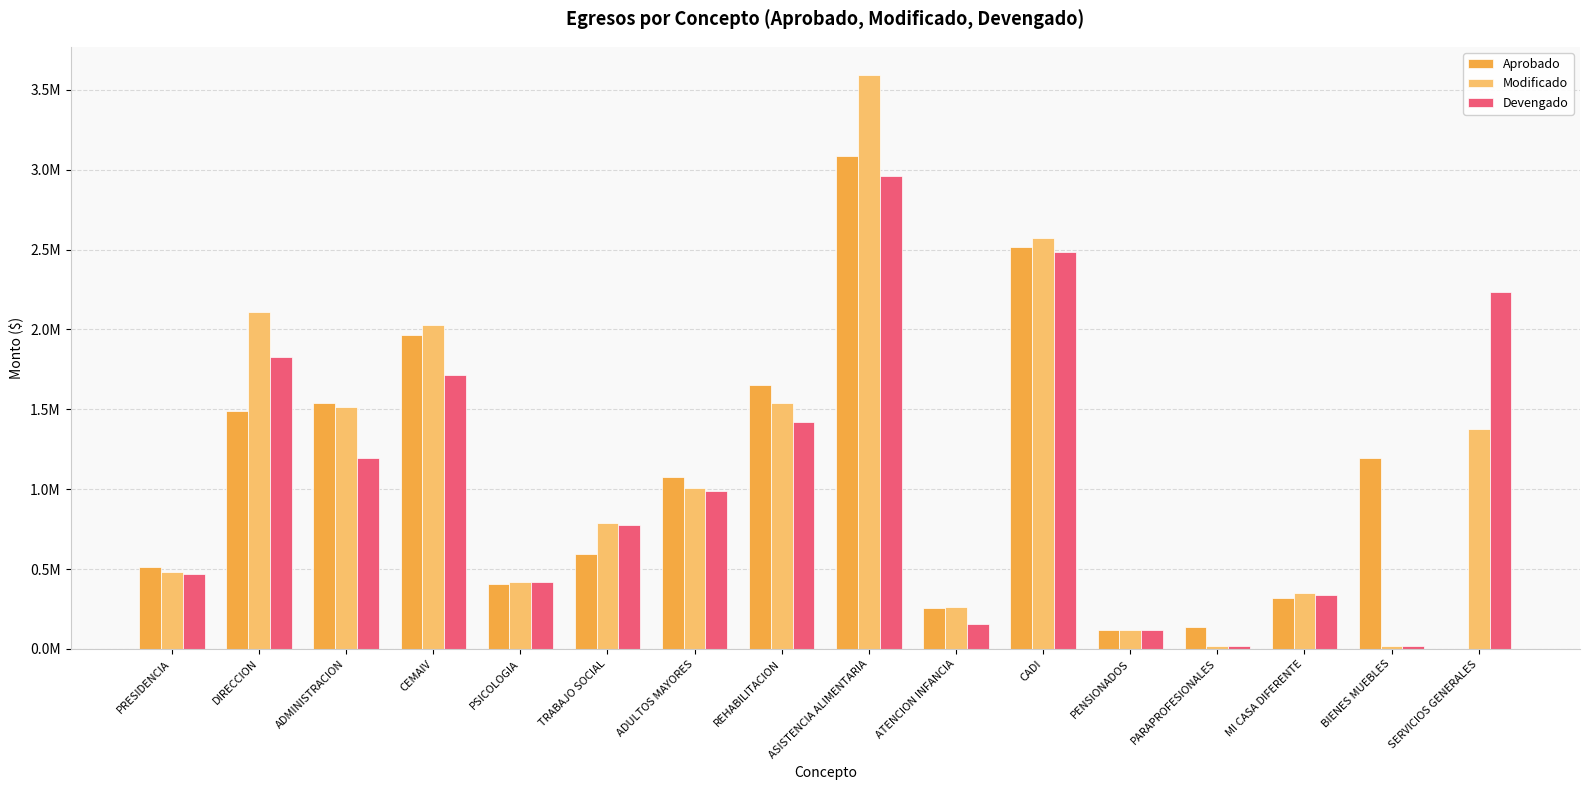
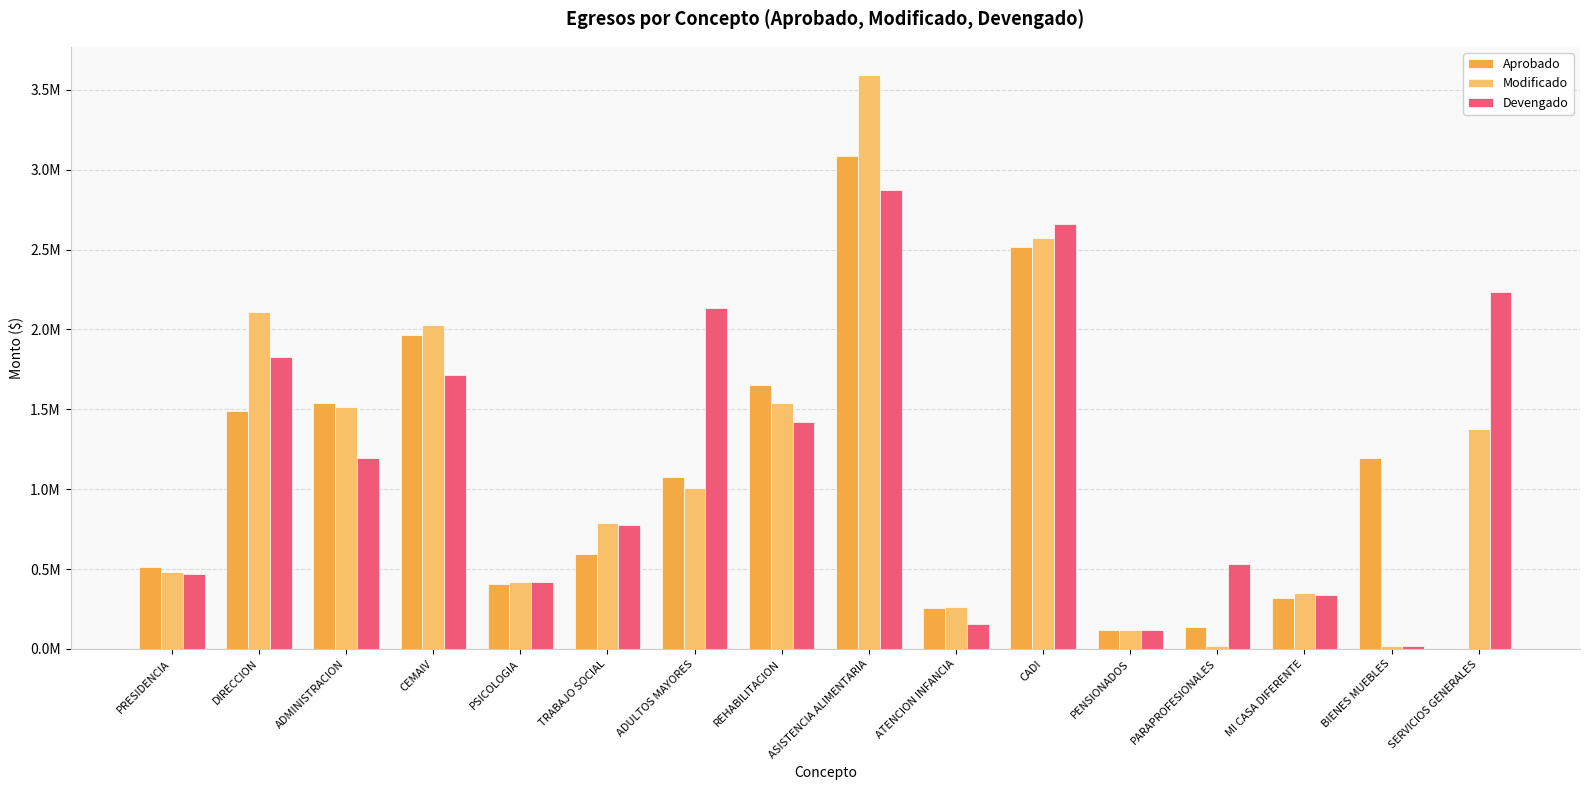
  {
    "Devengado": {
      "PRESIDENCIA": 470000,
      "DIRECCION": 1830000,
      "ADMINISTRACION": 1200000,
      "CEMAIV": 1710000,
      "PSICOLOGIA": 420000,
      "TRABAJO SOCIAL": 780000,
-     "ADULTOS MAYORES": 990000,
+     "ADULTOS MAYORES": 2140000,
      "REHABILITACION": 1420000,
-     "ASISTENCIA ALIMENTARIA": 2960000,
+     "ASISTENCIA ALIMENTARIA": 2880000,
      "ATENCION INFANCIA": 150000,
-     "CADI": 2490000,
+     "CADI": 2660000,
      "PENSIONADOS": 120000,
-     "PARAPROFESIONALES": 20000,
+     "PARAPROFESIONALES": 530000,
      "MI CASA DIFERENTE": 340000,
      "BIENES MUEBLES": 20000,
      "SERVICIOS GENERALES": 2230000
    }
  }
